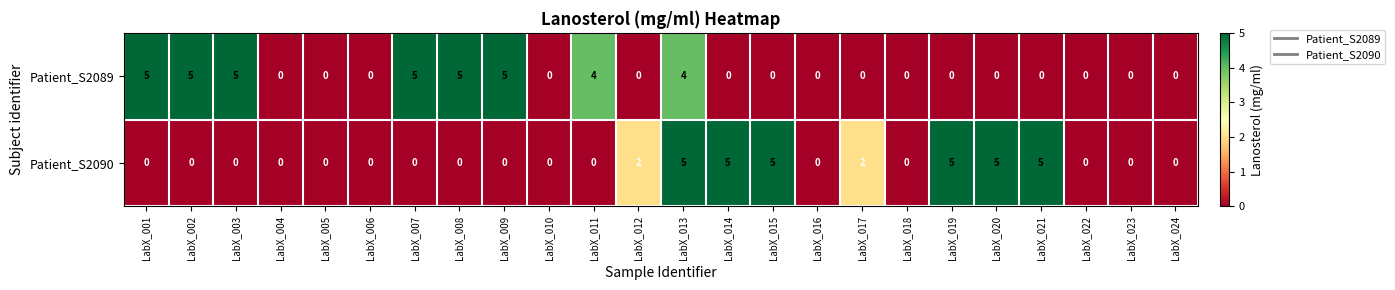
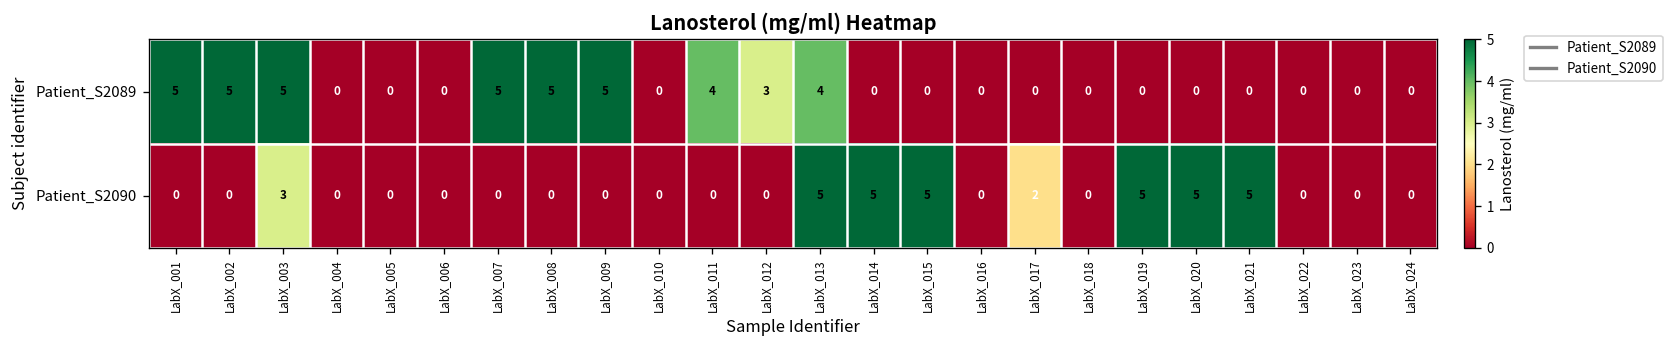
  {
    "Patient_S2089": {
      "LabX_001": 5,
      "LabX_002": 5,
      "LabX_003": 5,
      "LabX_004": 0,
      "LabX_005": 0,
      "LabX_006": 0,
      "LabX_007": 5,
      "LabX_008": 5,
      "LabX_009": 5,
      "LabX_010": 0,
      "LabX_011": 4,
-     "LabX_012": 0,
+     "LabX_012": 3,
      "LabX_013": 4,
      "LabX_014": 0,
      "LabX_015": 0,
      "LabX_016": 0,
      "LabX_017": 0,
      "LabX_018": 0,
      "LabX_019": 0,
      "LabX_020": 0,
      "LabX_021": 0,
      "LabX_022": 0,
      "LabX_023": 0,
      "LabX_024": 0
    },
    "Patient_S2090": {
      "LabX_001": 0,
      "LabX_002": 0,
-     "LabX_003": 0,
+     "LabX_003": 3,
      "LabX_004": 0,
      "LabX_005": 0,
      "LabX_006": 0,
      "LabX_007": 0,
      "LabX_008": 0,
      "LabX_009": 0,
      "LabX_010": 0,
      "LabX_011": 0,
-     "LabX_012": 2,
+     "LabX_012": 0,
      "LabX_013": 5,
      "LabX_014": 5,
      "LabX_015": 5,
      "LabX_016": 0,
      "LabX_017": 2,
      "LabX_018": 0,
      "LabX_019": 5,
      "LabX_020": 5,
      "LabX_021": 5,
      "LabX_022": 0,
      "LabX_023": 0,
      "LabX_024": 0
    }
  }
